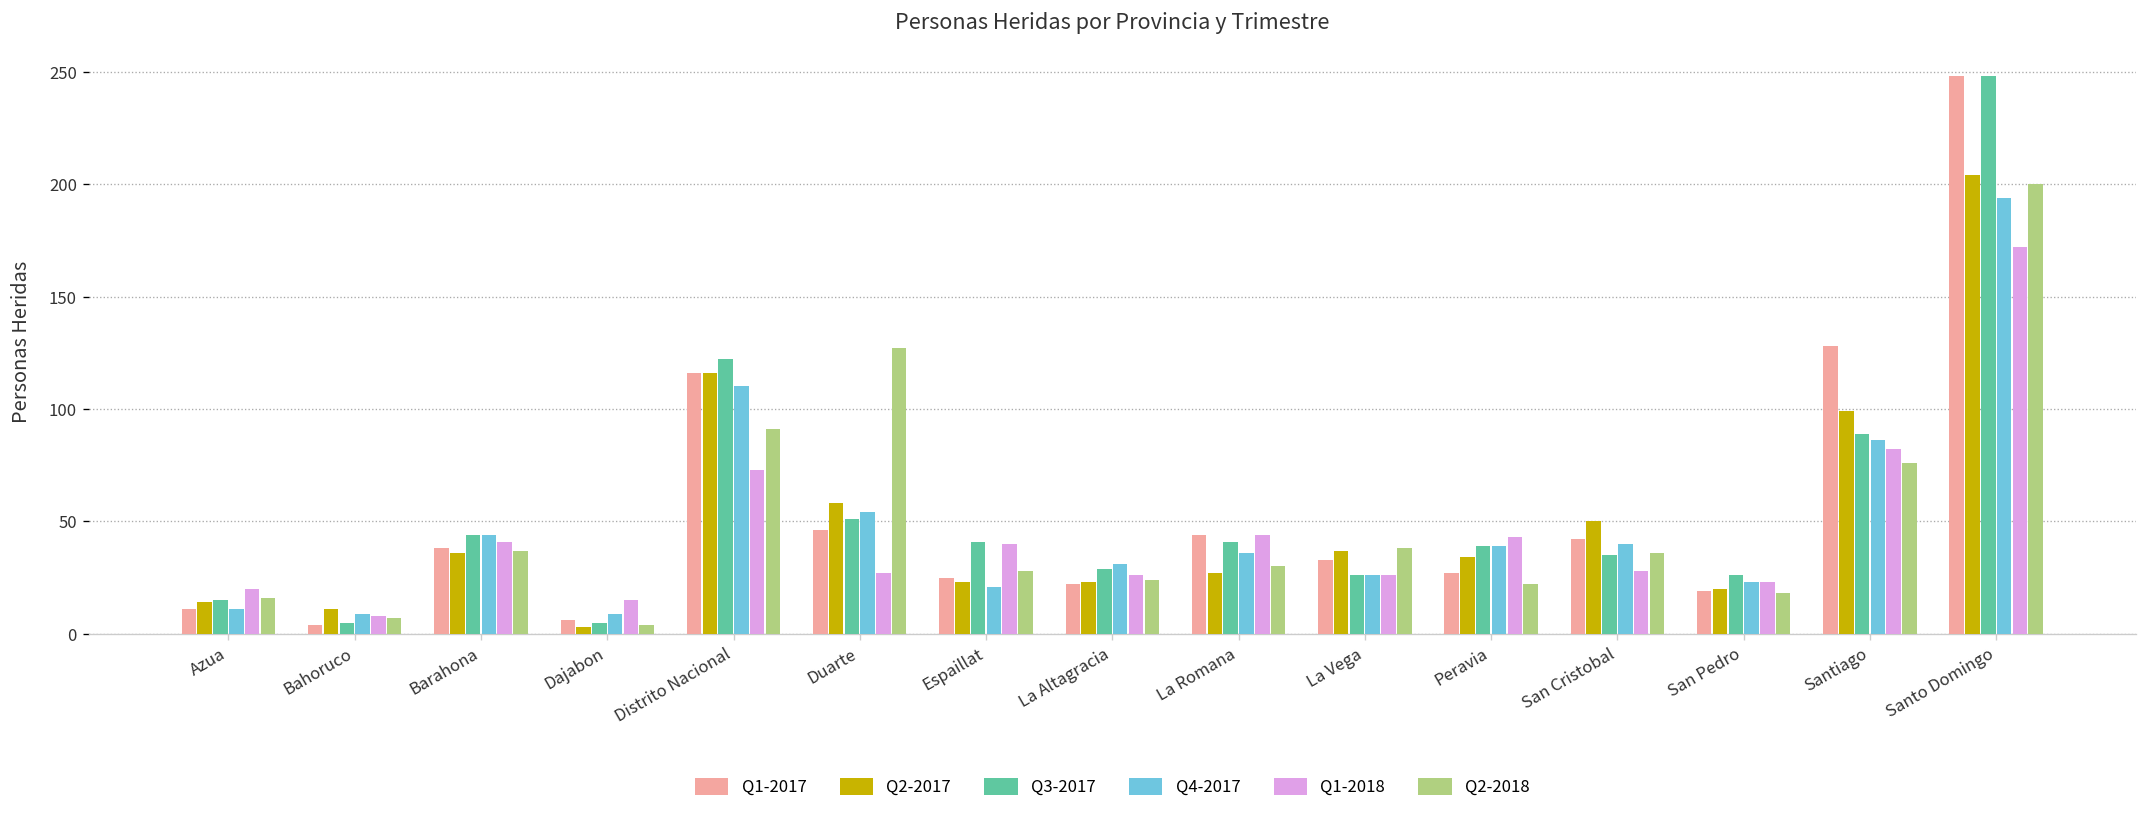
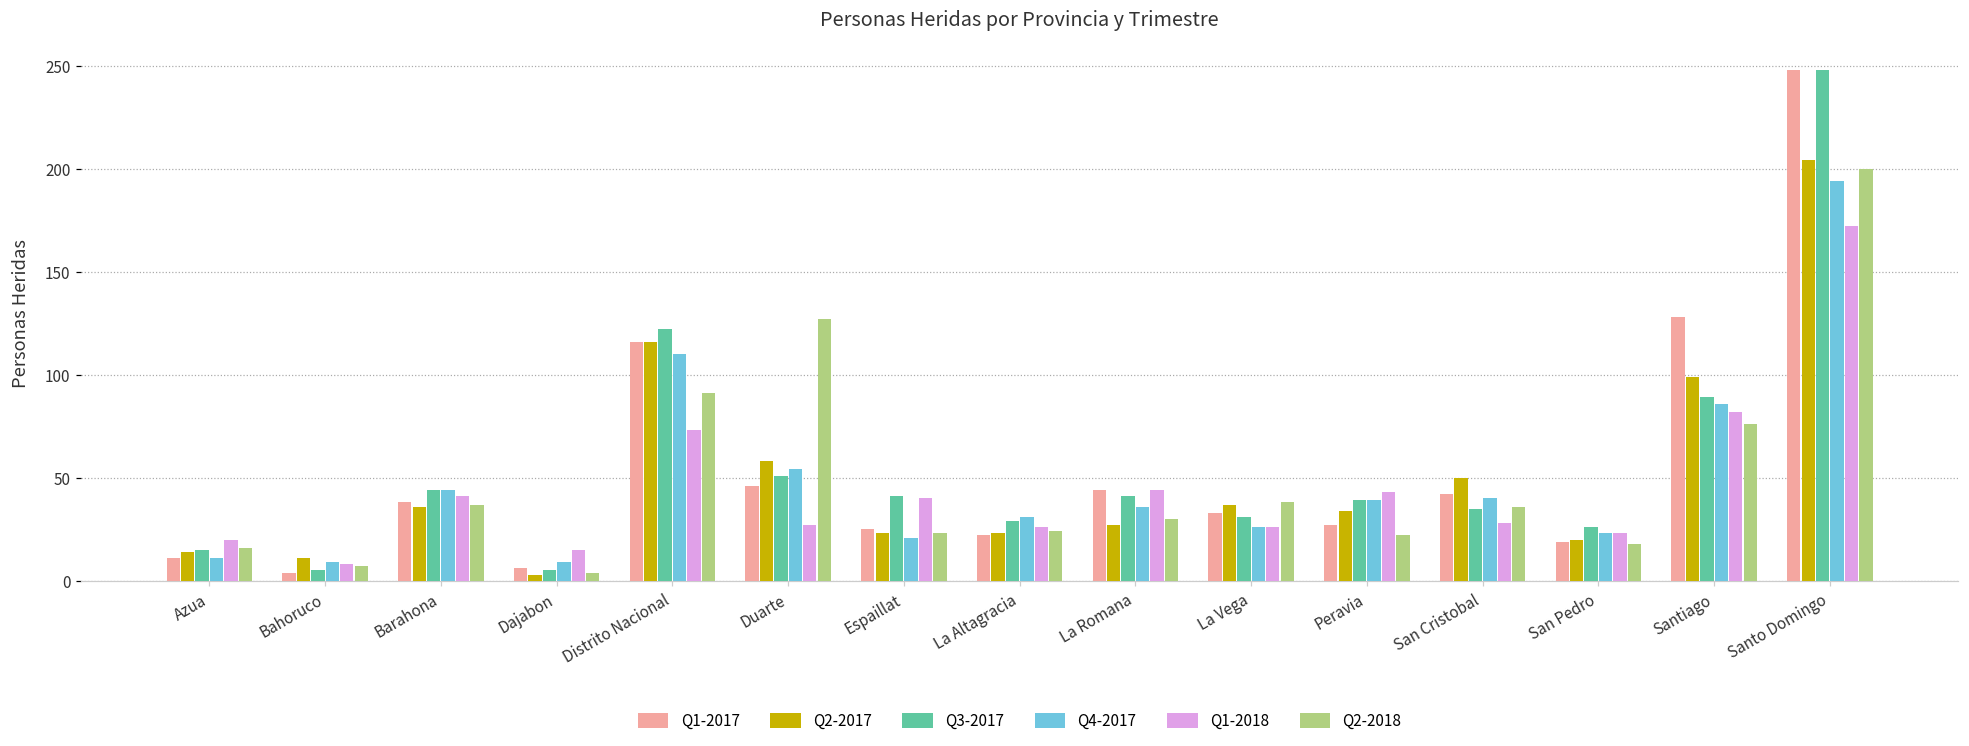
  {
    "Q1-2017": {
      "Azua": 11,
      "Bahoruco": 4,
      "Barahona": 38,
      "Dajabon": 6,
      "Distrito Nacional": 116,
      "Duarte": 46,
      "Espaillat": 25,
      "La Altagracia": 22,
      "La Romana": 44,
      "La Vega": 33,
      "Peravia": 27,
      "San Cristobal": 42,
      "San Pedro": 19,
      "Santiago": 128,
      "Santo Domingo": 248
    },
    "Q2-2017": {
      "Azua": 14,
      "Bahoruco": 11,
      "Barahona": 36,
      "Dajabon": 3,
      "Distrito Nacional": 116,
      "Duarte": 58,
      "Espaillat": 23,
      "La Altagracia": 23,
      "La Romana": 27,
      "La Vega": 37,
      "Peravia": 34,
      "San Cristobal": 50,
      "San Pedro": 20,
      "Santiago": 99,
      "Santo Domingo": 204
    },
    "Q3-2017": {
      "Azua": 15,
      "Bahoruco": 5,
      "Barahona": 44,
      "Dajabon": 5,
      "Distrito Nacional": 122,
      "Duarte": 51,
      "Espaillat": 41,
      "La Altagracia": 29,
      "La Romana": 41,
-     "La Vega": 26,
+     "La Vega": 31,
      "Peravia": 39,
      "San Cristobal": 35,
      "San Pedro": 26,
      "Santiago": 89,
      "Santo Domingo": 248
    },
    "Q4-2017": {
      "Azua": 11,
      "Bahoruco": 9,
      "Barahona": 44,
      "Dajabon": 9,
      "Distrito Nacional": 110,
      "Duarte": 54,
      "Espaillat": 21,
      "La Altagracia": 31,
      "La Romana": 36,
      "La Vega": 26,
      "Peravia": 39,
      "San Cristobal": 40,
      "San Pedro": 23,
      "Santiago": 86,
      "Santo Domingo": 194
    },
    "Q1-2018": {
      "Azua": 20,
      "Bahoruco": 8,
      "Barahona": 41,
      "Dajabon": 15,
      "Distrito Nacional": 73,
      "Duarte": 27,
      "Espaillat": 40,
      "La Altagracia": 26,
      "La Romana": 44,
      "La Vega": 26,
      "Peravia": 43,
      "San Cristobal": 28,
      "San Pedro": 23,
      "Santiago": 82,
      "Santo Domingo": 172
    },
    "Q2-2018": {
      "Azua": 16,
      "Bahoruco": 7,
      "Barahona": 37,
      "Dajabon": 4,
      "Distrito Nacional": 91,
      "Duarte": 127,
-     "Espaillat": 28,
+     "Espaillat": 23,
      "La Altagracia": 24,
      "La Romana": 30,
      "La Vega": 38,
      "Peravia": 22,
      "San Cristobal": 36,
      "San Pedro": 18,
      "Santiago": 76,
      "Santo Domingo": 200
    }
  }
